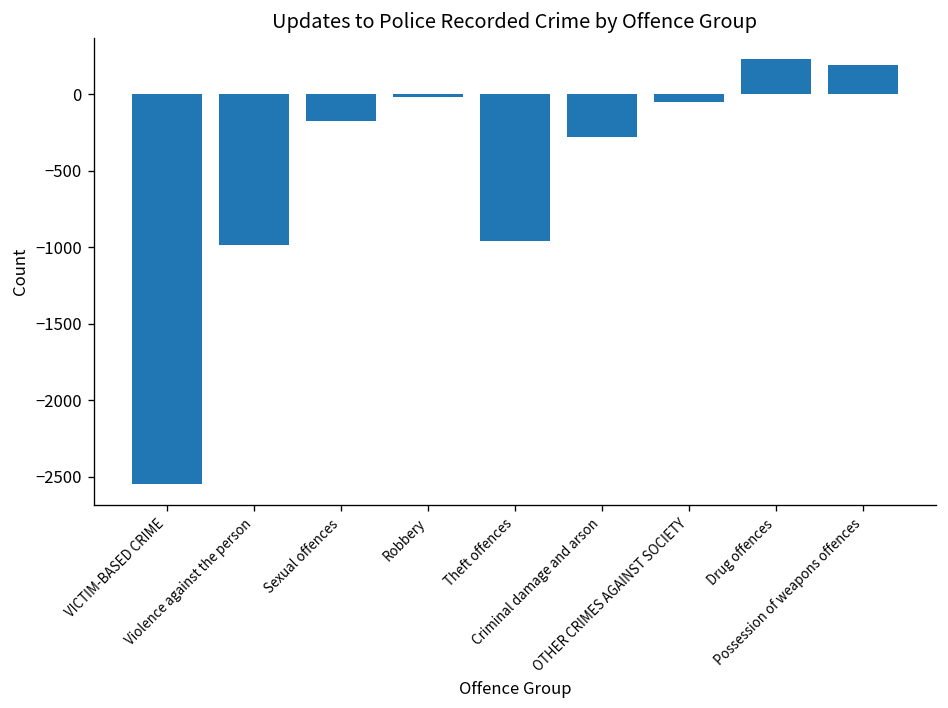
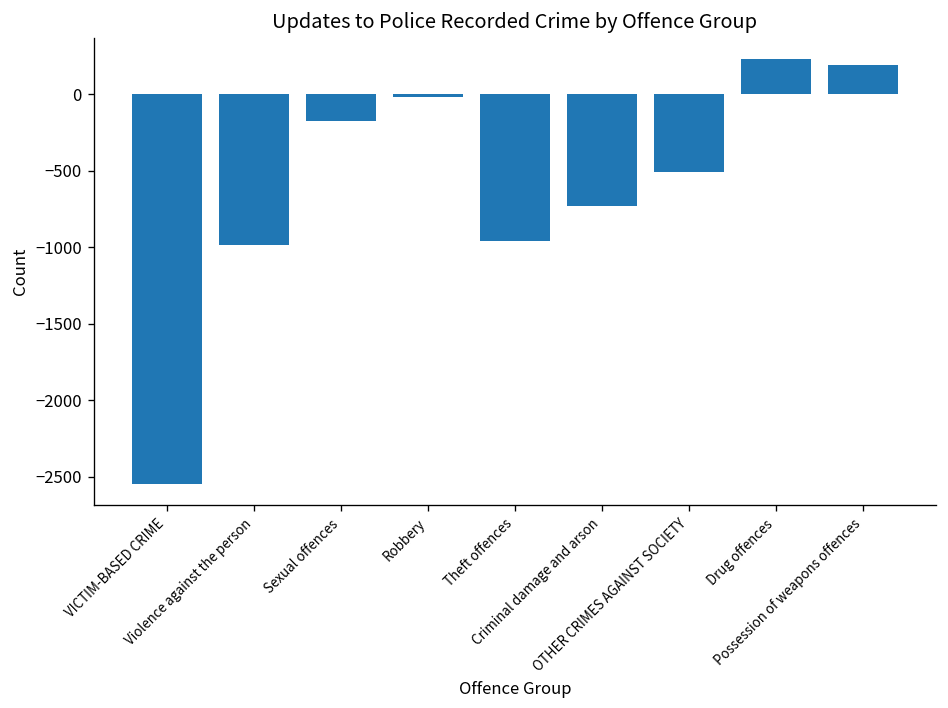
  {
    "VICTIM-BASED CRIME": -2550,
    "Violence against the person": -990,
    "Sexual offences": -170,
    "Theft offences": -960,
-   "Criminal damage and arson": -280,
-   "OTHER CRIMES AGAINST SOCIETY": -50,
+   "Criminal damage and arson": -730,
+   "OTHER CRIMES AGAINST SOCIETY": -510,
    "Drug offences": 230,
    "Possession of weapons offences": 190
  }
